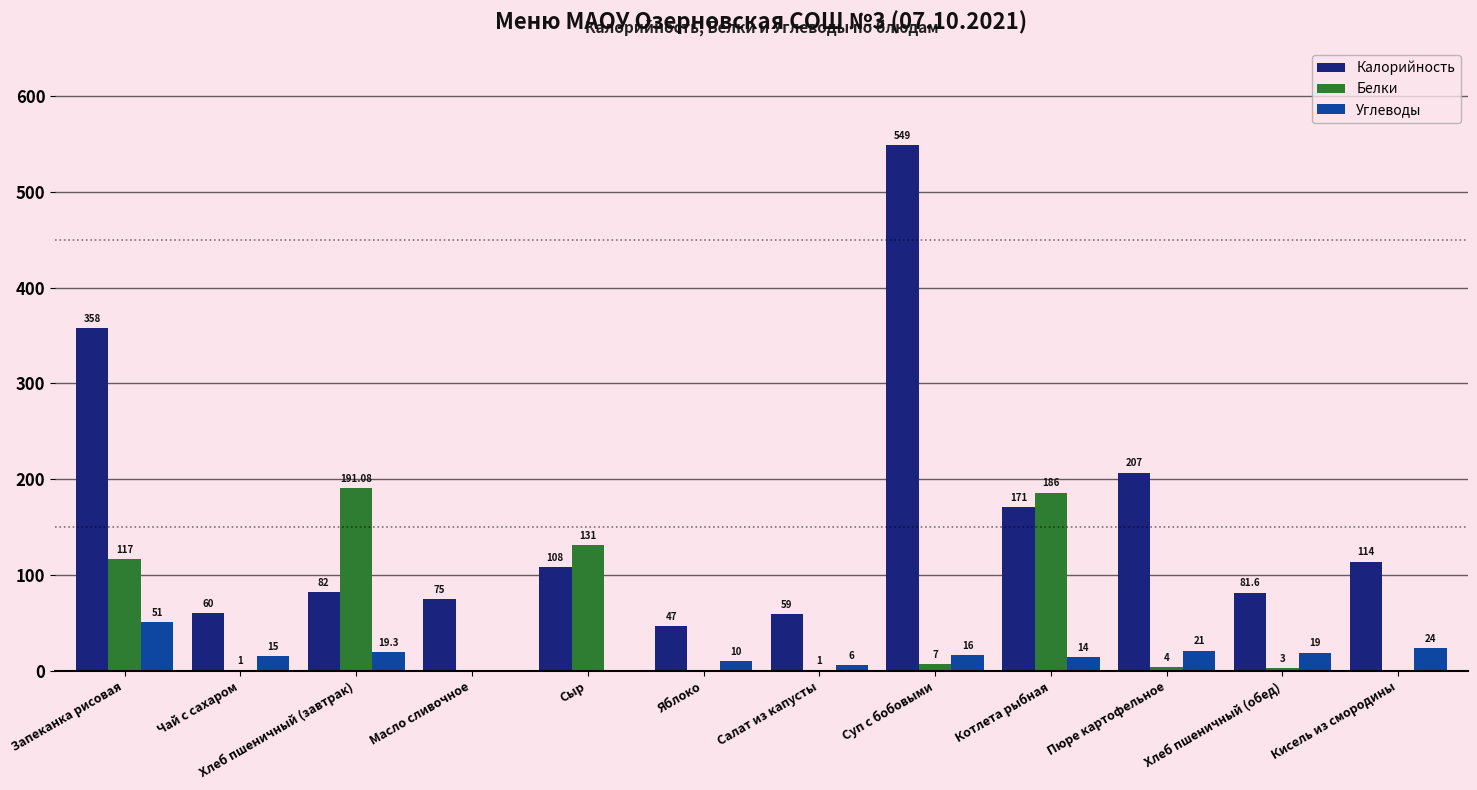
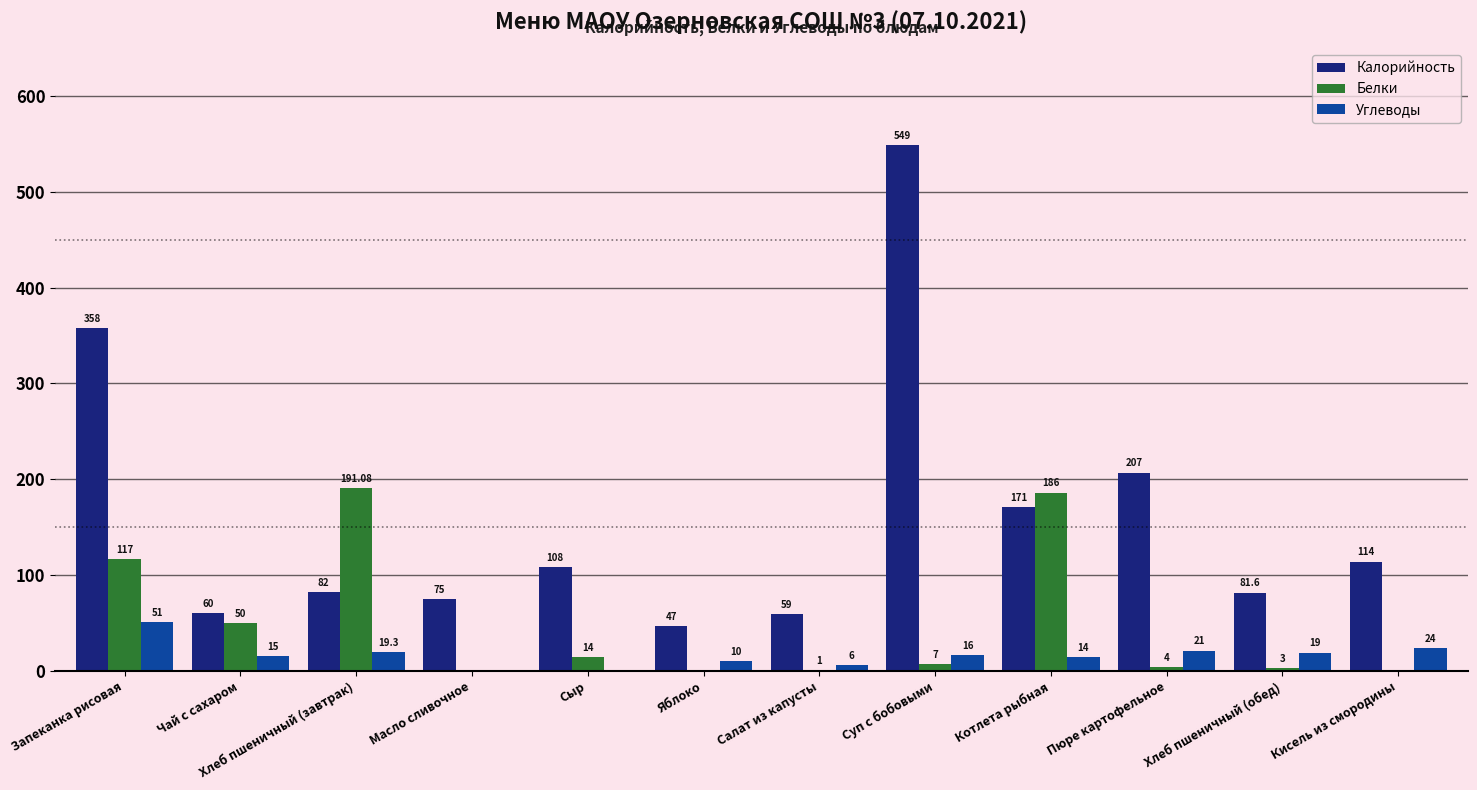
  {
    "Белки": {
      "Запеканка рисовая": 117,
-     "Чай с сахаром": 1,
+     "Чай с сахаром": 50,
      "Хлеб пшеничный (завтрак)": 191.08,
-     "Сыр": 131,
+     "Сыр": 14,
      "Салат из капусты": 1,
      "Суп с бобовыми": 7,
      "Котлета рыбная": 186,
      "Пюре картофельное": 4,
      "Хлеб пшеничный (обед)": 3
    }
  }
